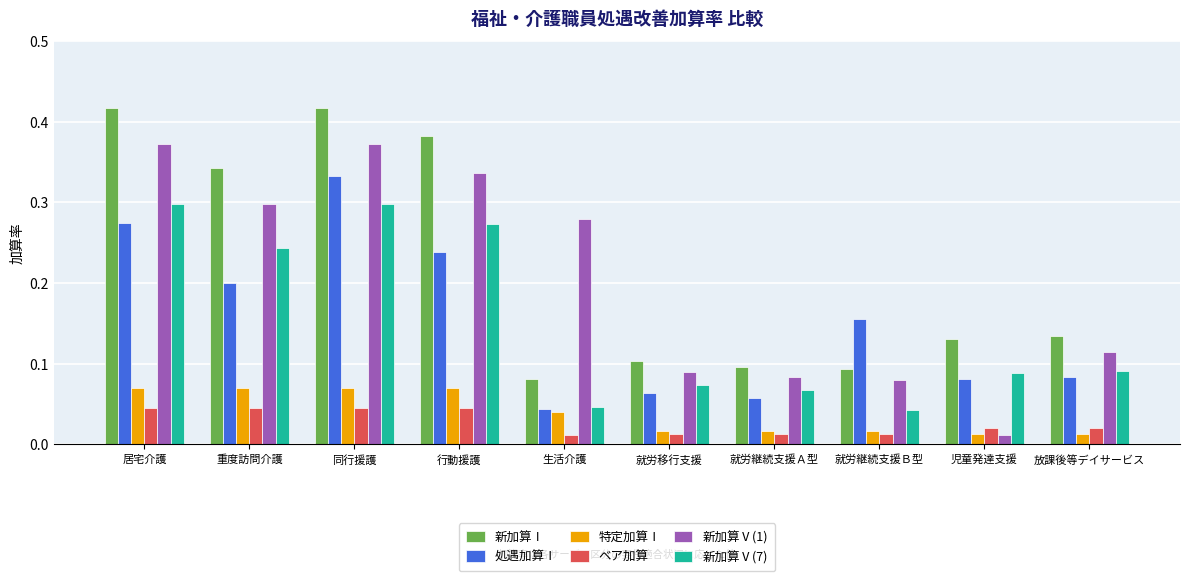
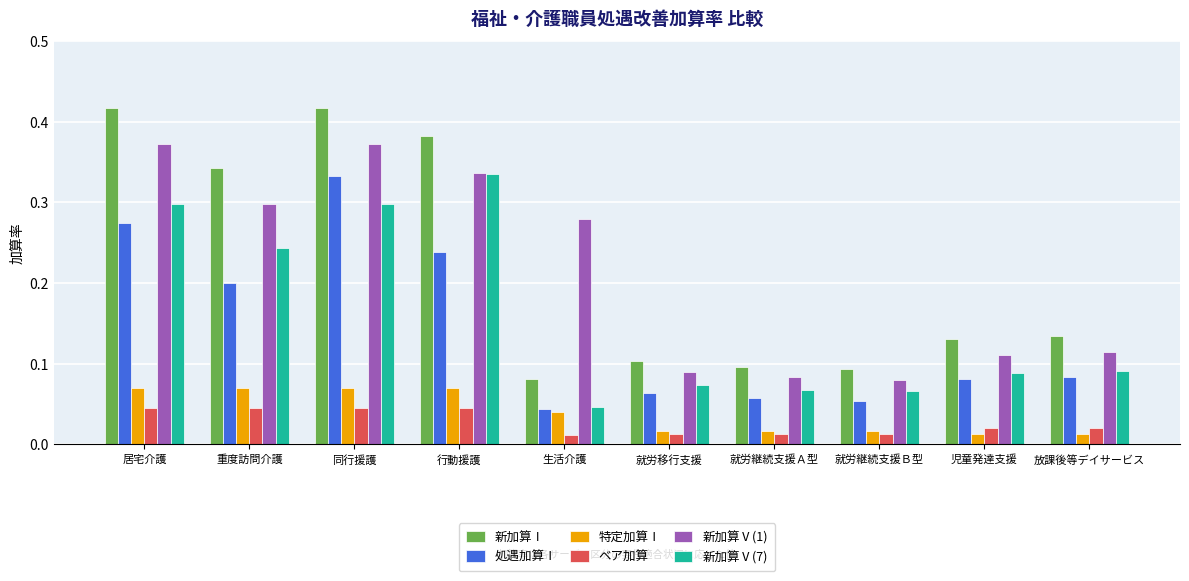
  {
    "新加算Ⅰ": {
      "居宅介護": 0.42,
      "重度訪問介護": 0.34,
      "同行援護": 0.42,
      "行動援護": 0.38,
      "生活介護": 0.08,
      "就労移行支援": 0.10,
      "就労継続支援Ａ型": 0.10,
      "就労継続支援Ｂ型": 0.09,
      "児童発達支援": 0.13,
      "放課後等デイサービス": 0.13
    },
    "処遇加算Ⅰ": {
      "居宅介護": 0.27,
      "重度訪問介護": 0.20,
      "同行援護": 0.33,
      "行動援護": 0.24,
      "生活介護": 0.04,
      "就労移行支援": 0.06,
      "就労継続支援Ａ型": 0.06,
-     "就労継続支援Ｂ型": 0.16,
+     "就労継続支援Ｂ型": 0.05,
      "児童発達支援": 0.08,
      "放課後等デイサービス": 0.08
    },
    "特定加算Ⅰ": {
      "居宅介護": 0.07,
      "重度訪問介護": 0.07,
      "同行援護": 0.07,
      "行動援護": 0.07,
      "生活介護": 0.04,
      "就労移行支援": 0.02,
      "就労継続支援Ａ型": 0.02,
      "就労継続支援Ｂ型": 0.02,
      "児童発達支援": 0.01,
      "放課後等デイサービス": 0.01
    },
    "ベア加算": {
      "居宅介護": 0.05,
      "重度訪問介護": 0.05,
      "同行援護": 0.05,
      "行動援護": 0.05,
      "生活介護": 0.01,
      "就労移行支援": 0.01,
      "就労継続支援Ａ型": 0.01,
      "就労継続支援Ｂ型": 0.01,
      "児童発達支援": 0.02,
      "放課後等デイサービス": 0.02
    },
    "新加算Ⅴ(1)": {
      "居宅介護": 0.37,
      "重度訪問介護": 0.30,
      "同行援護": 0.37,
      "行動援護": 0.34,
      "生活介護": 0.28,
      "就労移行支援": 0.09,
      "就労継続支援Ａ型": 0.08,
      "就労継続支援Ｂ型": 0.08,
-     "児童発達支援": 0.01,
+     "児童発達支援": 0.11,
      "放課後等デイサービス": 0.11
    },
    "新加算Ⅴ(7)": {
      "居宅介護": 0.30,
      "重度訪問介護": 0.24,
      "同行援護": 0.30,
-     "行動援護": 0.27,
+     "行動援護": 0.34,
      "生活介護": 0.05,
      "就労移行支援": 0.07,
      "就労継続支援Ａ型": 0.07,
-     "就労継続支援Ｂ型": 0.04,
+     "就労継続支援Ｂ型": 0.07,
      "児童発達支援": 0.09,
      "放課後等デイサービス": 0.09
    }
  }
